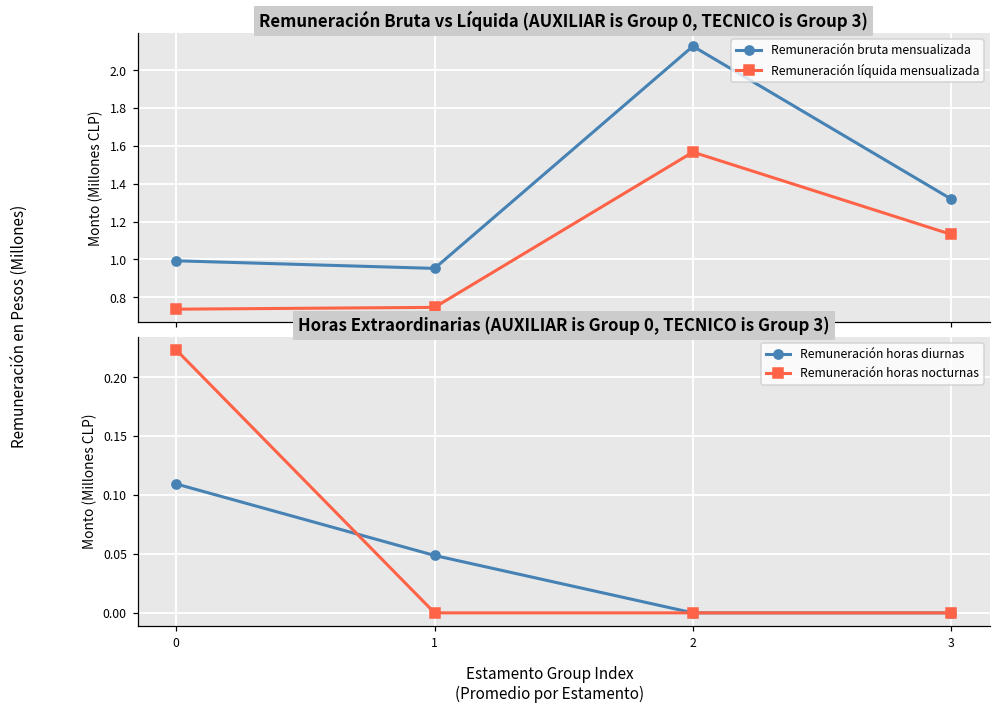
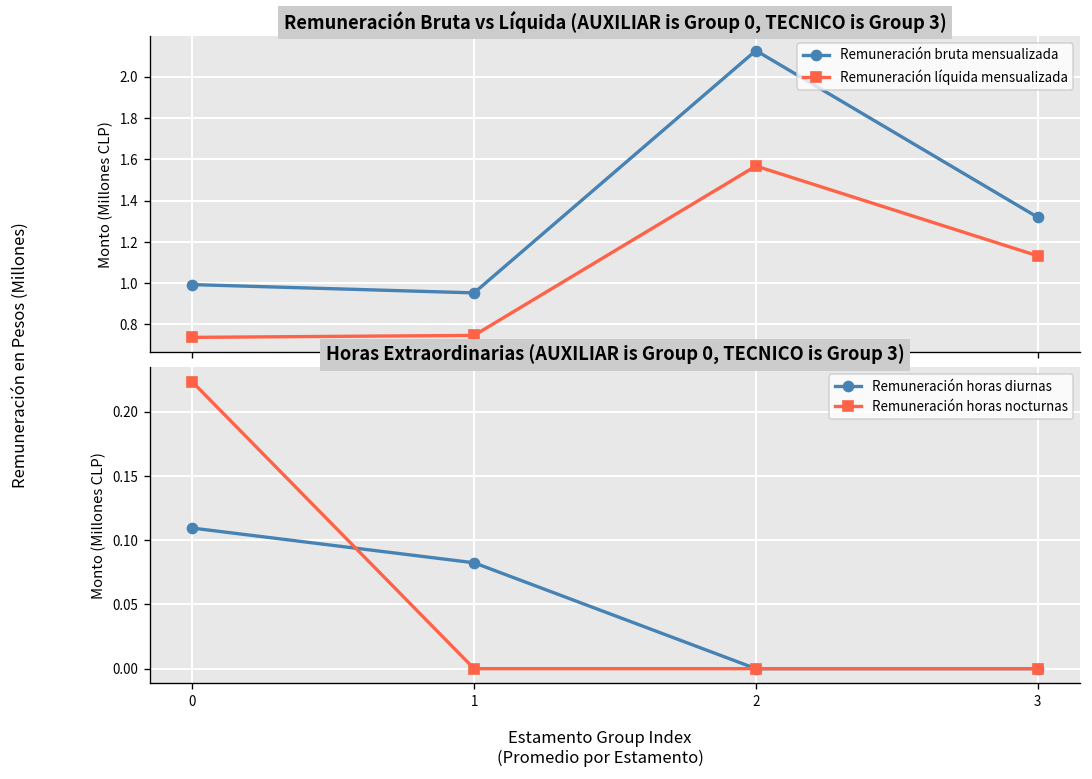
  {
    "Horas Extraordinarias (AUXILIAR is Group 0, TECNICO is Group 3)": {
      "Remuneración horas diurnas": {
        "0": 0.109,
-       "1": 0.049
+       "1": 0.082
      },
      "Remuneración horas nocturnas": {
        "0": 0.223,
        "1": 0.000
      }
    }
  }
